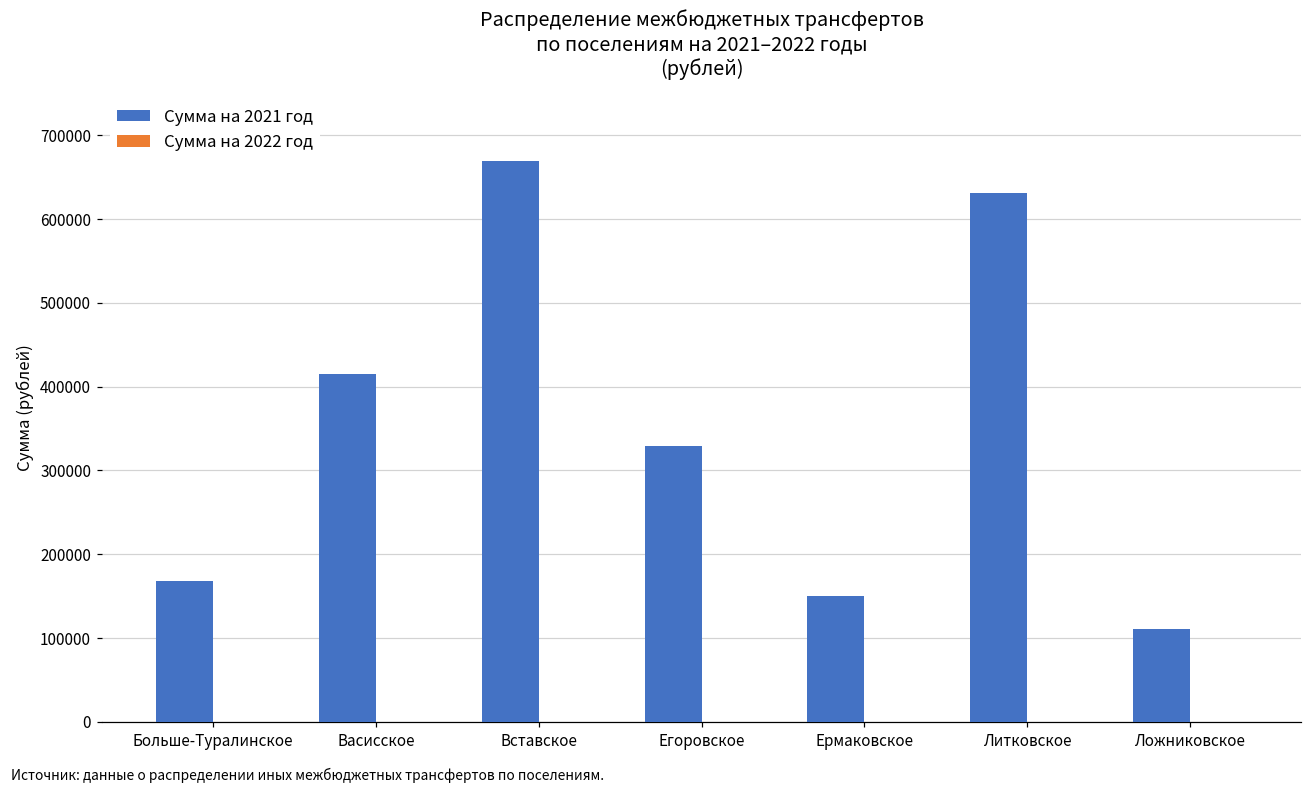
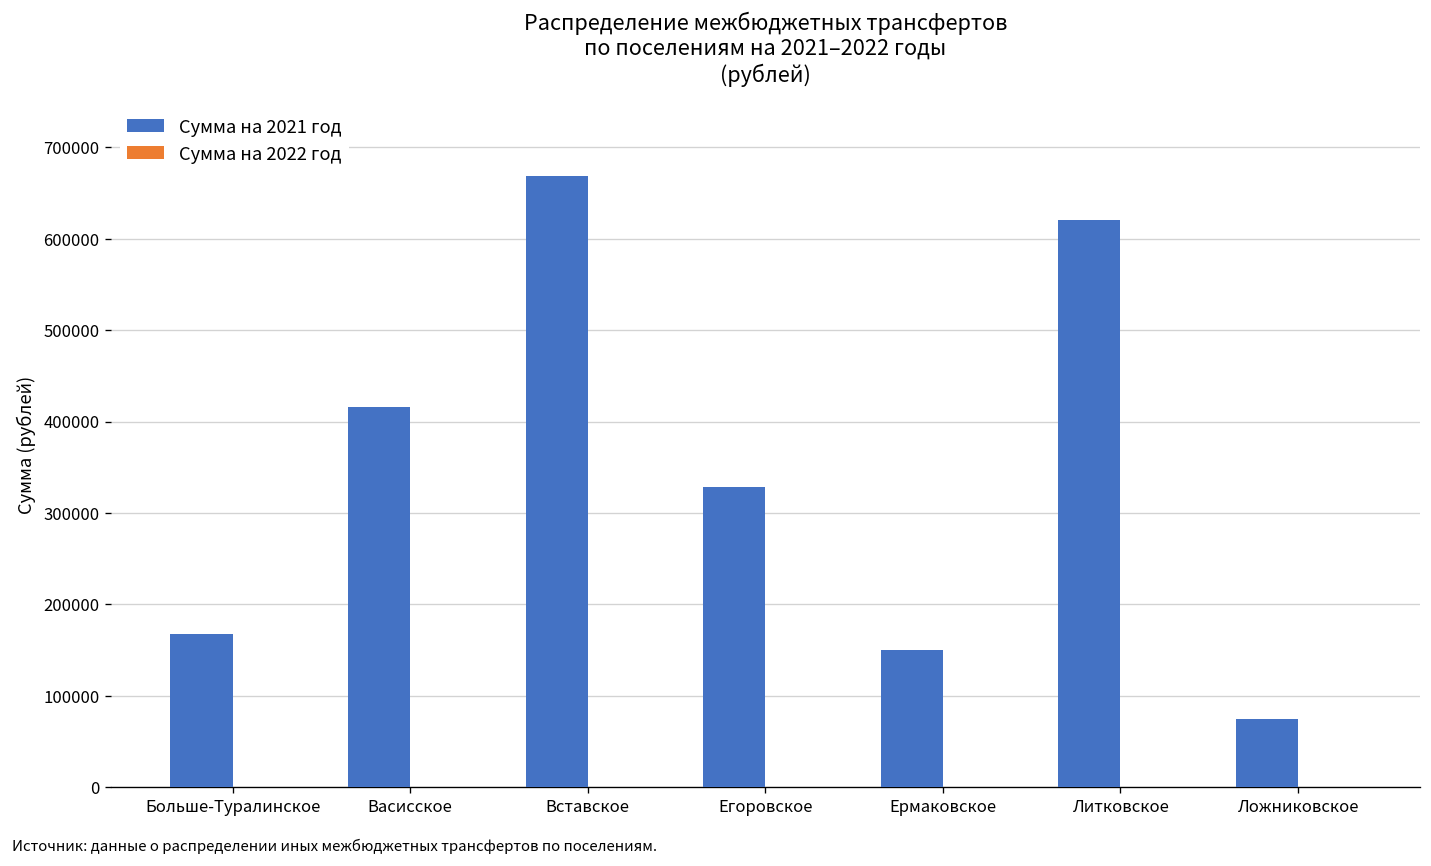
  {
    "Сумма на 2021 год": {
      "Больше-Туралинское": 170000,
      "Васисское": 420000,
      "Вставское": 670000,
      "Егоровское": 330000,
      "Ермаковское": 150000,
-     "Литковское": 630000,
-     "Ложниковское": 110000
+     "Литковское": 620000,
+     "Ложниковское": 80000
    },
    "Сумма на 2022 год": {
      "Больше-Туралинское": 0,
      "Васисское": 0,
      "Вставское": 0,
      "Егоровское": 0,
      "Ермаковское": 0,
      "Литковское": 0,
      "Ложниковское": 0
    }
  }
